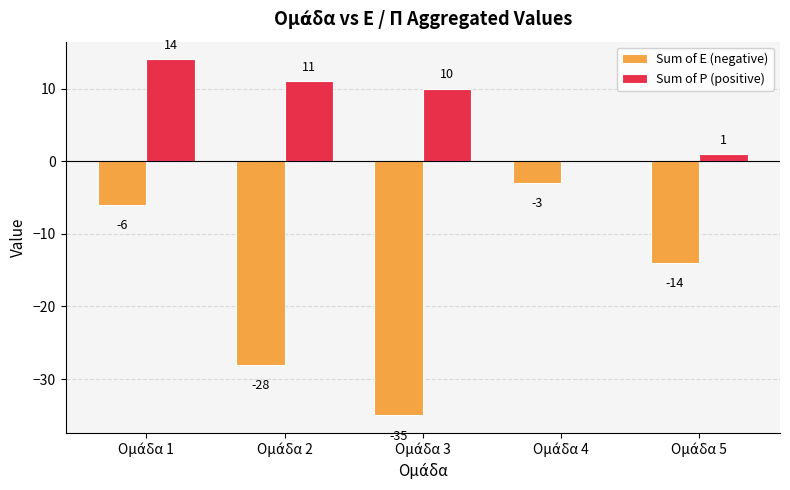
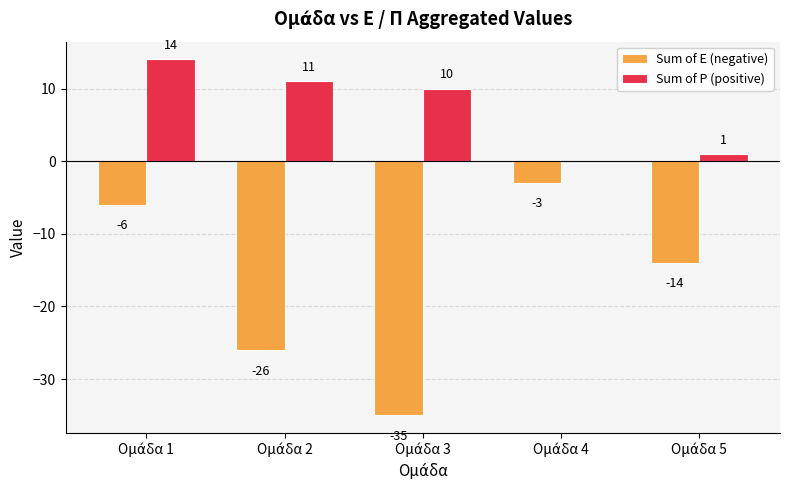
  {
    "Sum of E (negative)": {
      "Ομάδα 1": -6,
-     "Ομάδα 2": -28,
+     "Ομάδα 2": -26,
      "Ομάδα 3": -35,
      "Ομάδα 4": -3,
      "Ομάδα 5": -14
    },
    "Sum of P (positive)": {
      "Ομάδα 1": 14,
      "Ομάδα 2": 11,
      "Ομάδα 3": 10,
      "Ομάδα 5": 1
    }
  }
